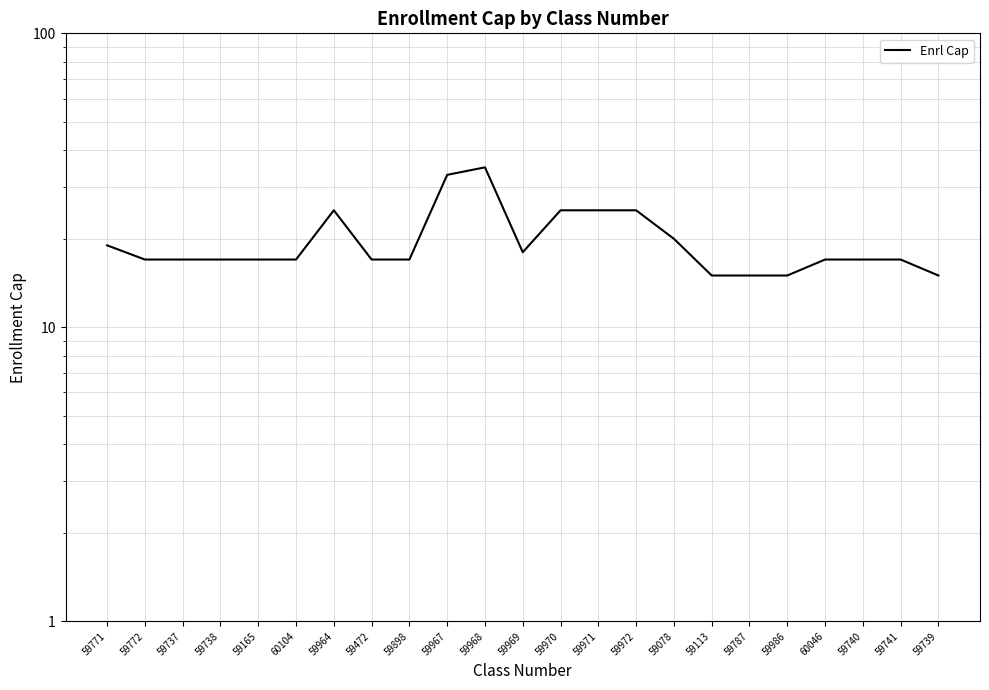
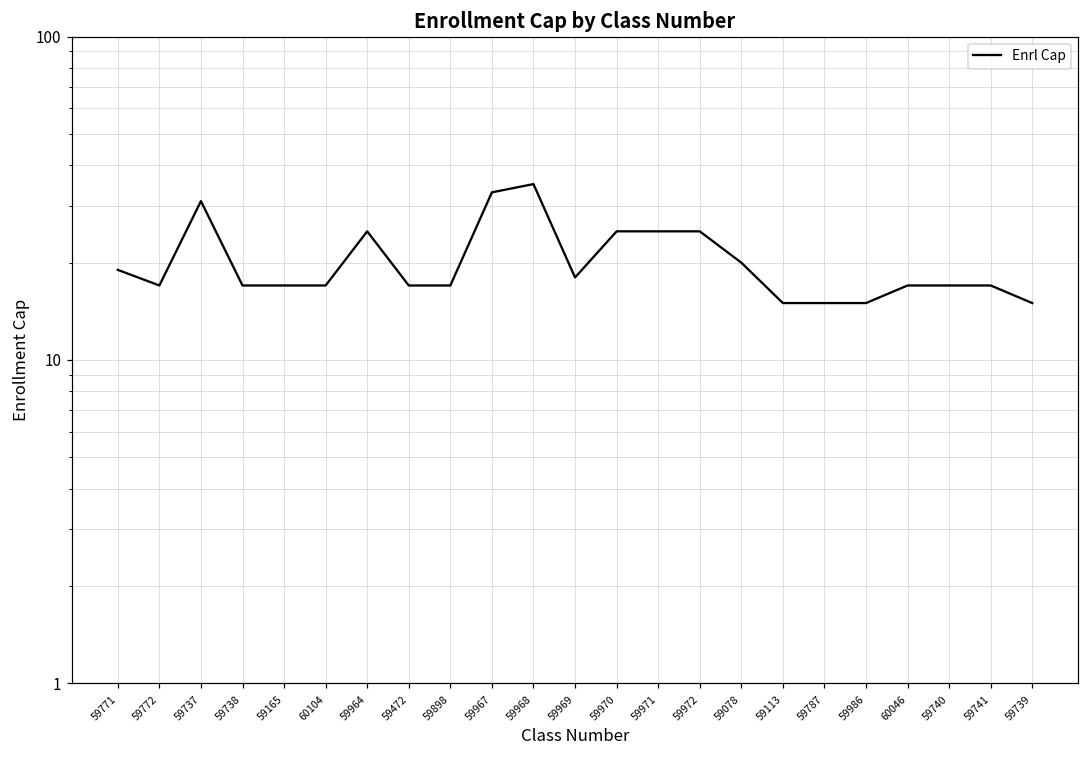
  {
    "59771": 19,
    "59772": 17,
-   "59737": 17,
+   "59737": 31,
    "59738": 17,
    "59165": 17,
    "60104": 17,
    "59964": 25,
    "59472": 17,
    "59898": 17,
    "59967": 33,
    "59968": 35,
    "59969": 18,
    "59970": 25,
    "59971": 25,
    "59972": 25,
    "59078": 20,
    "59113": 15,
    "59787": 15,
    "59986": 15,
    "60046": 17,
    "59740": 17,
    "59741": 17,
    "59739": 15
  }
